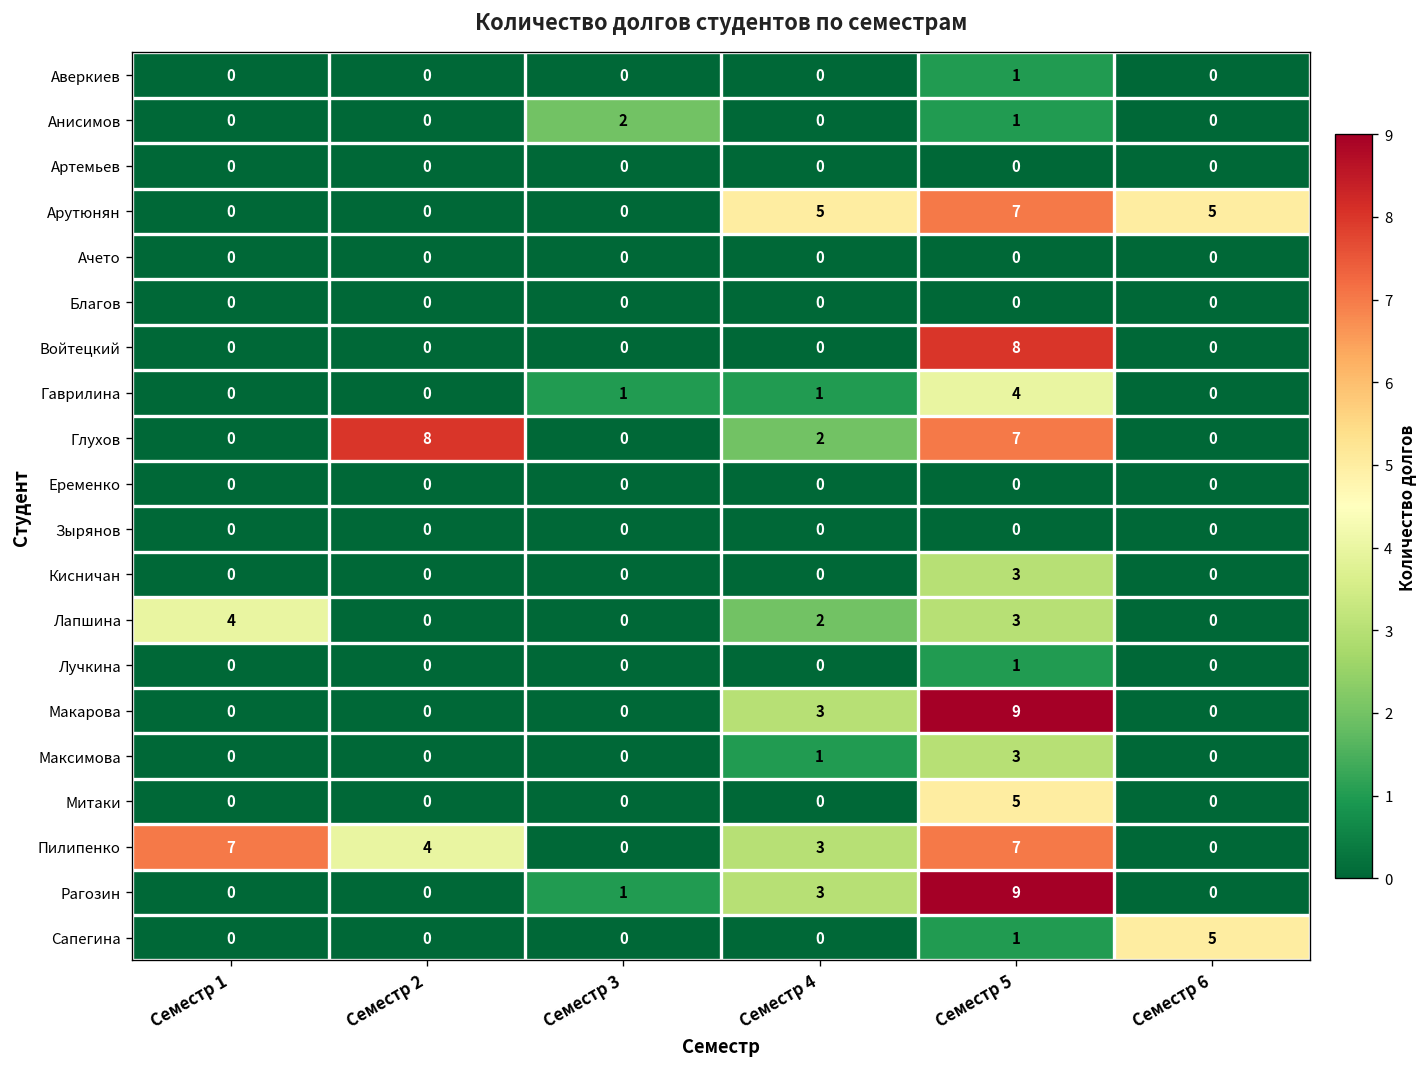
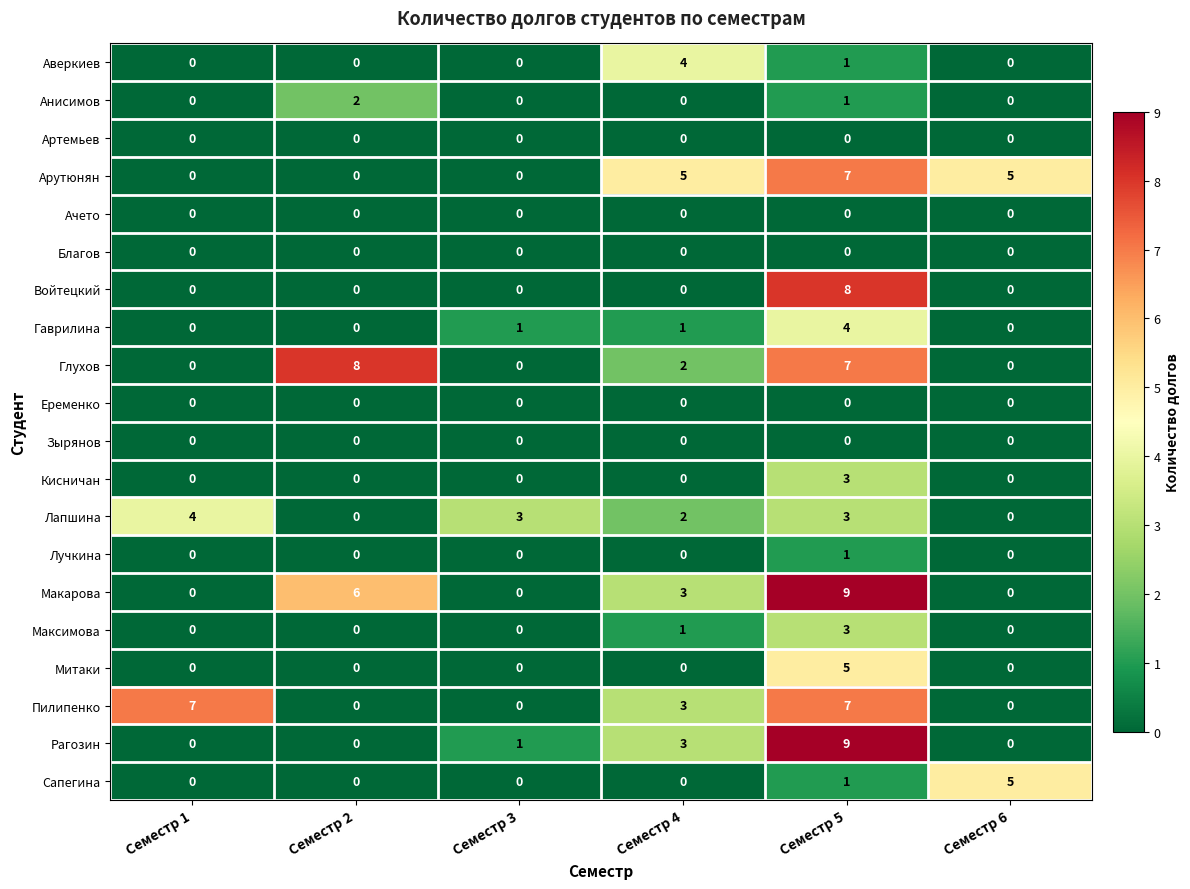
  {
    "Аверкиев": {
      "Семестр 1": 0,
      "Семестр 2": 0,
      "Семестр 3": 0,
-     "Семестр 4": 0,
+     "Семестр 4": 4,
      "Семестр 5": 1,
      "Семестр 6": 0
    },
    "Анисимов": {
      "Семестр 1": 0,
-     "Семестр 2": 0,
-     "Семестр 3": 2,
+     "Семестр 2": 2,
+     "Семестр 3": 0,
      "Семестр 4": 0,
      "Семестр 5": 1,
      "Семестр 6": 0
    },
    "Артемьев": {
      "Семестр 1": 0,
      "Семестр 2": 0,
      "Семестр 3": 0,
      "Семестр 4": 0,
      "Семестр 5": 0,
      "Семестр 6": 0
    },
    "Арутюнян": {
      "Семестр 1": 0,
      "Семестр 2": 0,
      "Семестр 3": 0,
      "Семестр 4": 5,
      "Семестр 5": 7,
      "Семестр 6": 5
    },
    "Ачето": {
      "Семестр 1": 0,
      "Семестр 2": 0,
      "Семестр 3": 0,
      "Семестр 4": 0,
      "Семестр 5": 0,
      "Семестр 6": 0
    },
    "Благов": {
      "Семестр 1": 0,
      "Семестр 2": 0,
      "Семестр 3": 0,
      "Семестр 4": 0,
      "Семестр 5": 0,
      "Семестр 6": 0
    },
    "Войтецкий": {
      "Семестр 1": 0,
      "Семестр 2": 0,
      "Семестр 3": 0,
      "Семестр 4": 0,
      "Семестр 5": 8,
      "Семестр 6": 0
    },
    "Гаврилина": {
      "Семестр 1": 0,
      "Семестр 2": 0,
      "Семестр 3": 1,
      "Семестр 4": 1,
      "Семестр 5": 4,
      "Семестр 6": 0
    },
    "Глухов": {
      "Семестр 1": 0,
      "Семестр 2": 8,
      "Семестр 3": 0,
      "Семестр 4": 2,
      "Семестр 5": 7,
      "Семестр 6": 0
    },
    "Еременко": {
      "Семестр 1": 0,
      "Семестр 2": 0,
      "Семестр 3": 0,
      "Семестр 4": 0,
      "Семестр 5": 0,
      "Семестр 6": 0
    },
    "Зырянов": {
      "Семестр 1": 0,
      "Семестр 2": 0,
      "Семестр 3": 0,
      "Семестр 4": 0,
      "Семестр 5": 0,
      "Семестр 6": 0
    },
    "Кисничан": {
      "Семестр 1": 0,
      "Семестр 2": 0,
      "Семестр 3": 0,
      "Семестр 4": 0,
      "Семестр 5": 3,
      "Семестр 6": 0
    },
    "Лапшина": {
      "Семестр 1": 4,
      "Семестр 2": 0,
-     "Семестр 3": 0,
+     "Семестр 3": 3,
      "Семестр 4": 2,
      "Семестр 5": 3,
      "Семестр 6": 0
    },
    "Лучкина": {
      "Семестр 1": 0,
      "Семестр 2": 0,
      "Семестр 3": 0,
      "Семестр 4": 0,
      "Семестр 5": 1,
      "Семестр 6": 0
    },
    "Макарова": {
      "Семестр 1": 0,
-     "Семестр 2": 0,
+     "Семестр 2": 6,
      "Семестр 3": 0,
      "Семестр 4": 3,
      "Семестр 5": 9,
      "Семестр 6": 0
    },
    "Максимова": {
      "Семестр 1": 0,
      "Семестр 2": 0,
      "Семестр 3": 0,
      "Семестр 4": 1,
      "Семестр 5": 3,
      "Семестр 6": 0
    },
    "Митаки": {
      "Семестр 1": 0,
      "Семестр 2": 0,
      "Семестр 3": 0,
      "Семестр 4": 0,
      "Семестр 5": 5,
      "Семестр 6": 0
    },
    "Пилипенко": {
      "Семестр 1": 7,
-     "Семестр 2": 4,
+     "Семестр 2": 0,
      "Семестр 3": 0,
      "Семестр 4": 3,
      "Семестр 5": 7,
      "Семестр 6": 0
    },
    "Рагозин": {
      "Семестр 1": 0,
      "Семестр 2": 0,
      "Семестр 3": 1,
      "Семестр 4": 3,
      "Семестр 5": 9,
      "Семестр 6": 0
    },
    "Сапегина": {
      "Семестр 1": 0,
      "Семестр 2": 0,
      "Семестр 3": 0,
      "Семестр 4": 0,
      "Семестр 5": 1,
      "Семестр 6": 5
    }
  }
